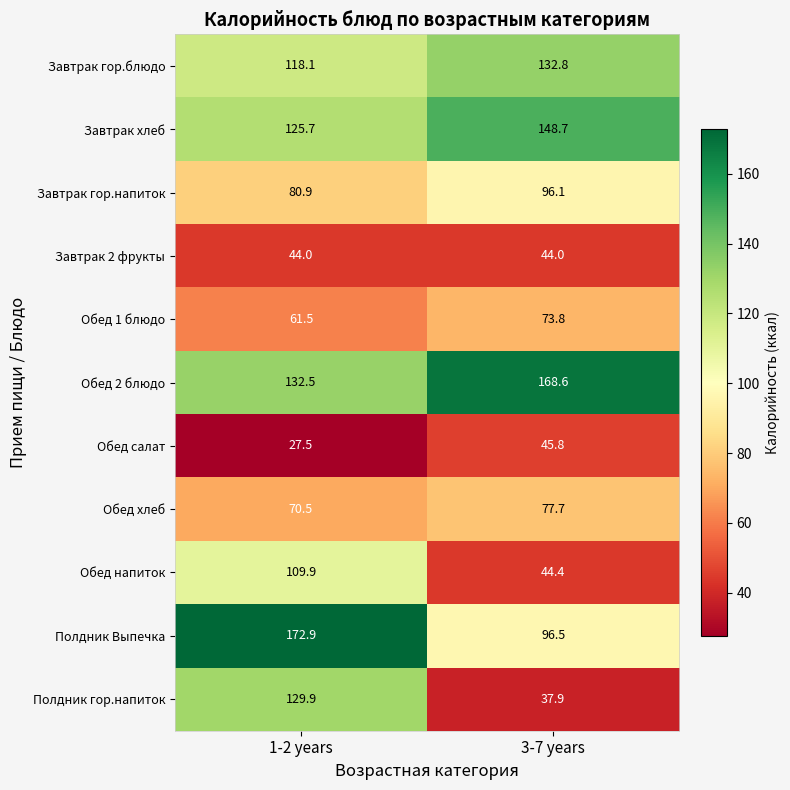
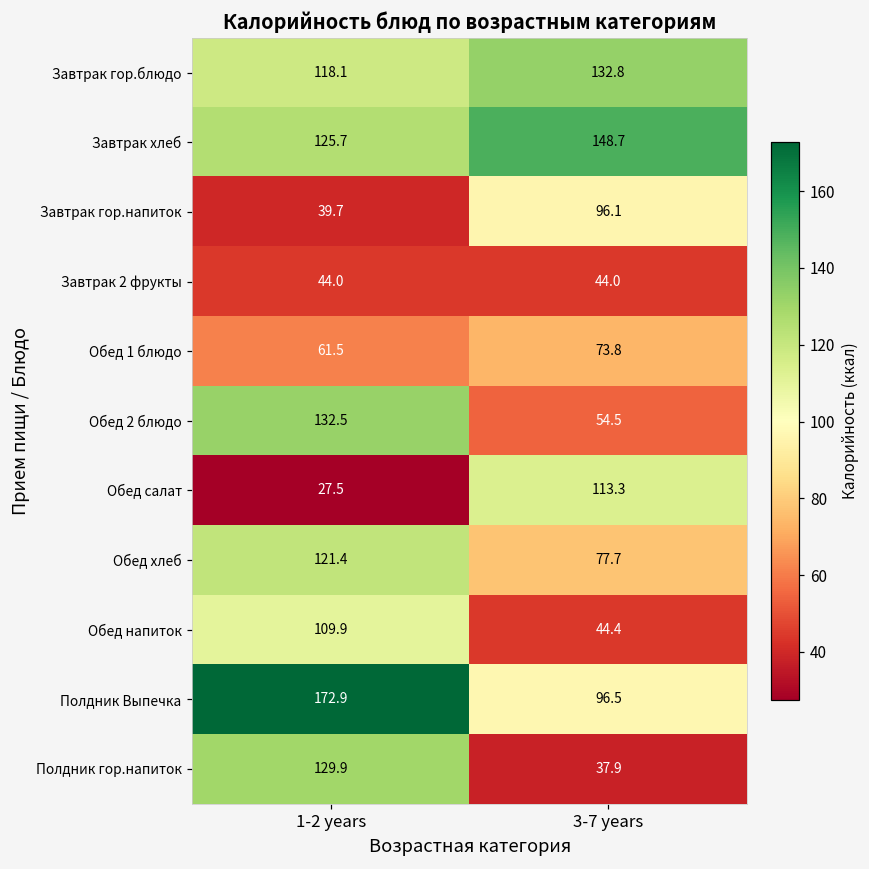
  {
    "Завтрак гор.блюдо": {
      "1-2 years": 118.1,
      "3-7 years": 132.8
    },
    "Завтрак хлеб": {
      "1-2 years": 125.7,
      "3-7 years": 148.7
    },
    "Завтрак гор.напиток": {
-     "1-2 years": 80.9,
+     "1-2 years": 39.7,
      "3-7 years": 96.1
    },
    "Завтрак 2 фрукты": {
      "1-2 years": 44.0,
      "3-7 years": 44.0
    },
    "Обед 1 блюдо": {
      "1-2 years": 61.5,
      "3-7 years": 73.8
    },
    "Обед 2 блюдо": {
      "1-2 years": 132.5,
-     "3-7 years": 168.6
+     "3-7 years": 54.5
    },
    "Обед салат": {
      "1-2 years": 27.5,
-     "3-7 years": 45.8
+     "3-7 years": 113.3
    },
    "Обед хлеб": {
-     "1-2 years": 70.5,
+     "1-2 years": 121.4,
      "3-7 years": 77.7
    },
    "Обед напиток": {
      "1-2 years": 109.9,
      "3-7 years": 44.4
    },
    "Полдник Выпечка": {
      "1-2 years": 172.9,
      "3-7 years": 96.5
    },
    "Полдник гор.напиток": {
      "1-2 years": 129.9,
      "3-7 years": 37.9
    }
  }
